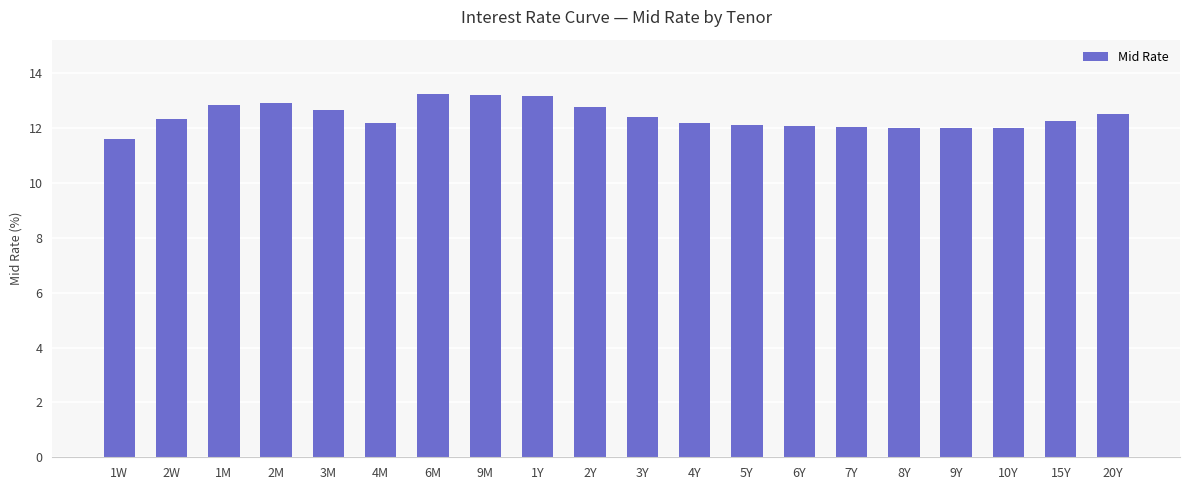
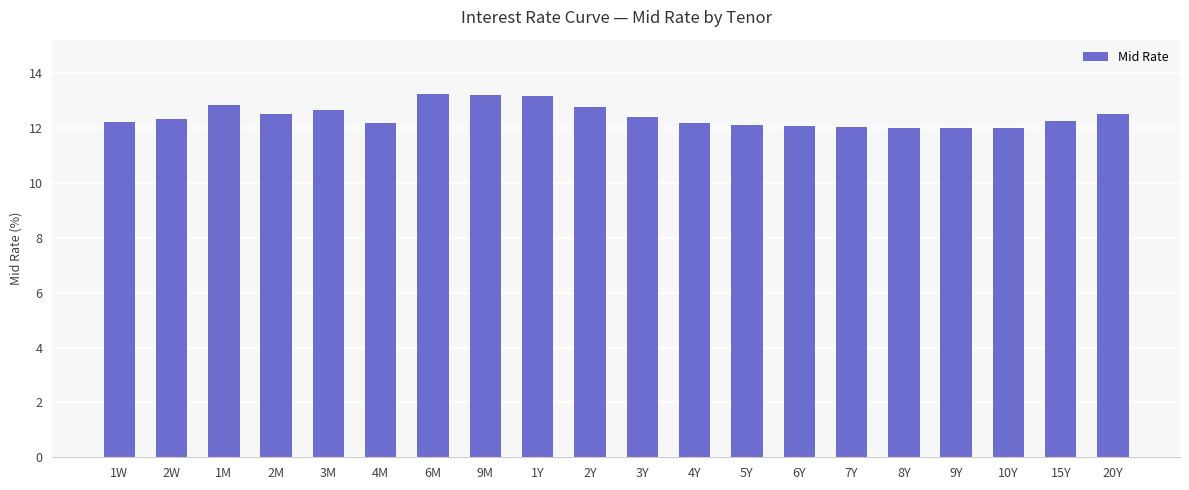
  {
-   "1W": 11.6,
+   "1W": 12.2,
    "2W": 12.3,
    "1M": 12.8,
-   "2M": 12.9,
+   "2M": 12.5,
    "3M": 12.7,
    "4M": 12.2,
    "6M": 13.2,
    "9M": 13.2,
    "1Y": 13.2,
    "2Y": 12.8,
    "3Y": 12.4,
    "4Y": 12.2,
    "5Y": 12.1,
    "6Y": 12.1,
    "7Y": 12.0,
    "8Y": 12.0,
    "9Y": 12.0,
    "10Y": 12.0,
    "15Y": 12.3,
    "20Y": 12.5
  }
